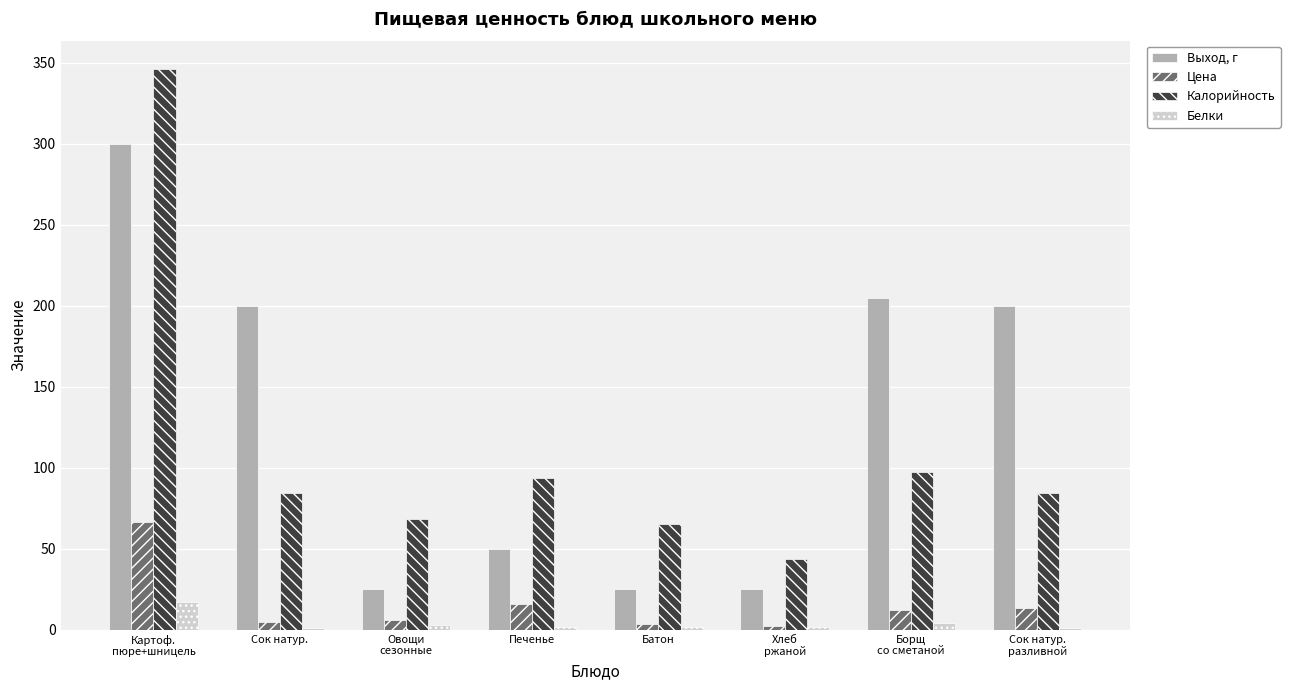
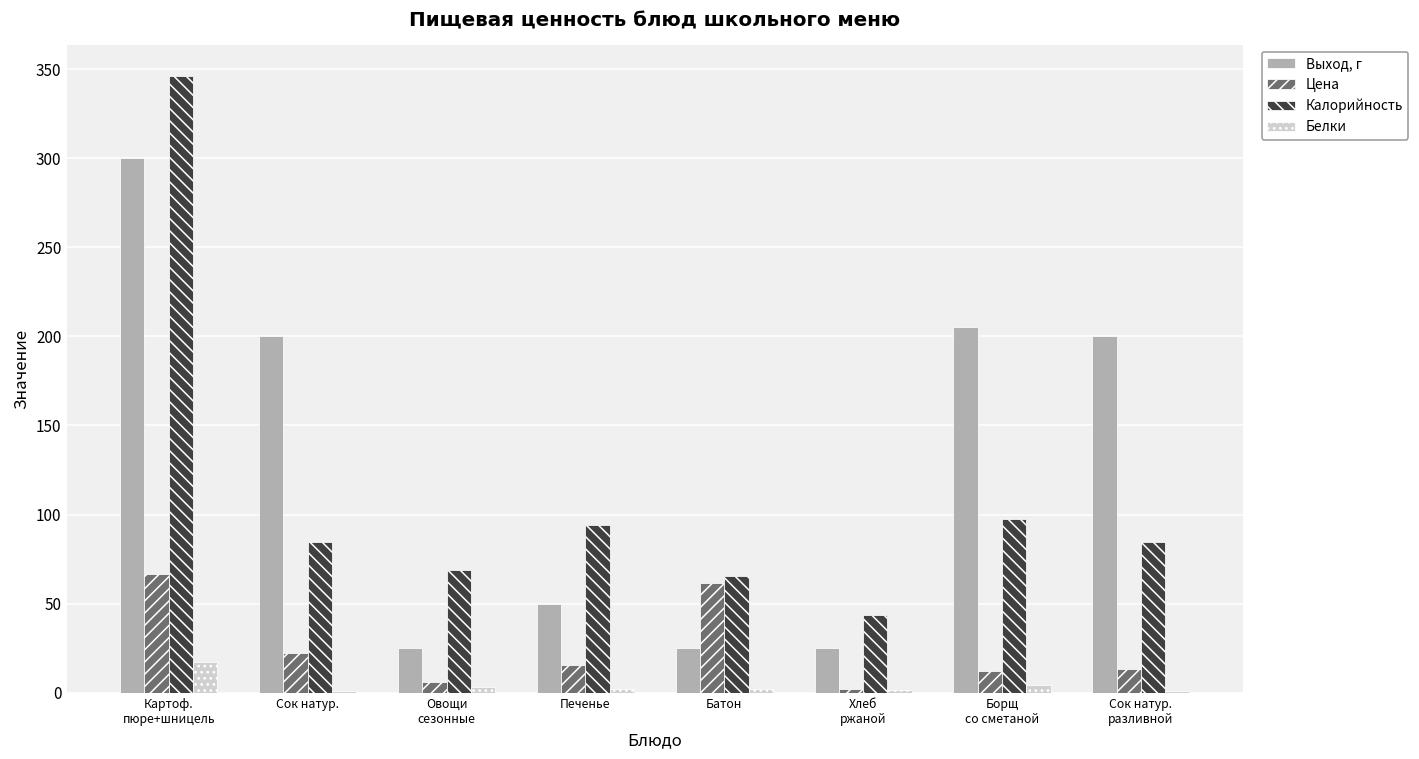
  {
    "Цена": {
      "Картоф. пюре+шницель": 66,
-     "Сок натур.": 5,
+     "Сок натур.": 23,
      "Овощи сезонные": 6,
      "Печенье": 16,
-     "Батон": 4,
+     "Батон": 61,
      "Хлеб ржаной": 2,
      "Борщ со сметаной": 12,
      "Сок натур. разливной": 13
    },
    "Калорийность": {
      "Картоф. пюре+шницель": 346,
      "Сок натур.": 84,
      "Овощи сезонные": 69,
      "Печенье": 94,
      "Батон": 66,
      "Хлеб ржаной": 44,
      "Борщ со сметаной": 98,
      "Сок натур. разливной": 84
    }
  }
